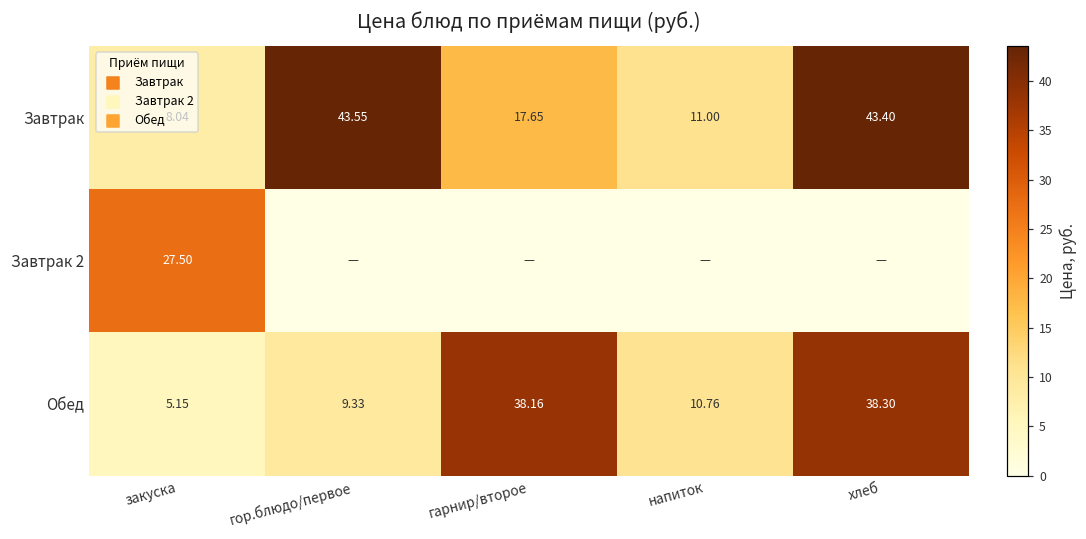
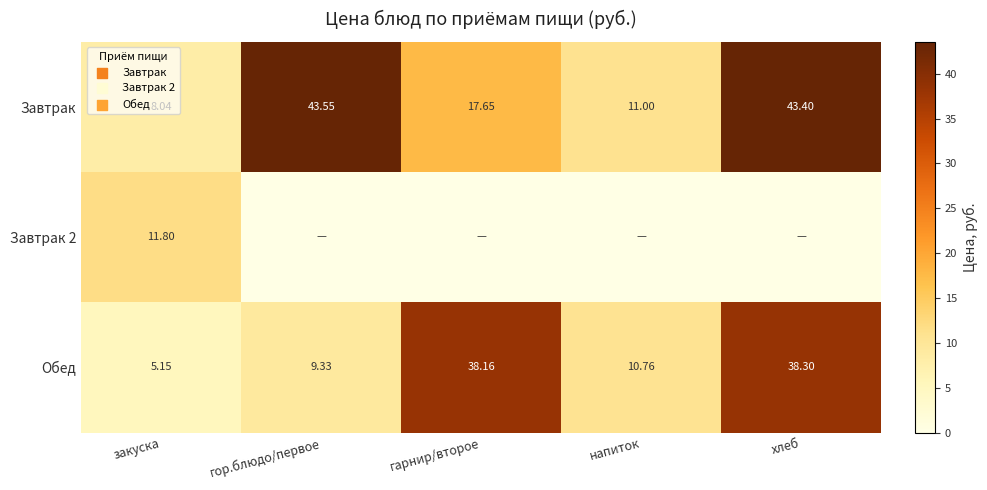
  {
    "Завтрак": {
      "гор.блюдо/первое": 43.55,
      "гарнир/второе": 17.65,
      "напиток": 11.00,
      "хлеб": 43.40
    },
    "Завтрак 2": {
-     "закуска": 27.50
+     "закуска": 11.80
    },
    "Обед": {
      "закуска": 5.15,
      "гор.блюдо/первое": 9.33,
      "гарнир/второе": 38.16,
      "напиток": 10.76,
      "хлеб": 38.30
    }
  }
